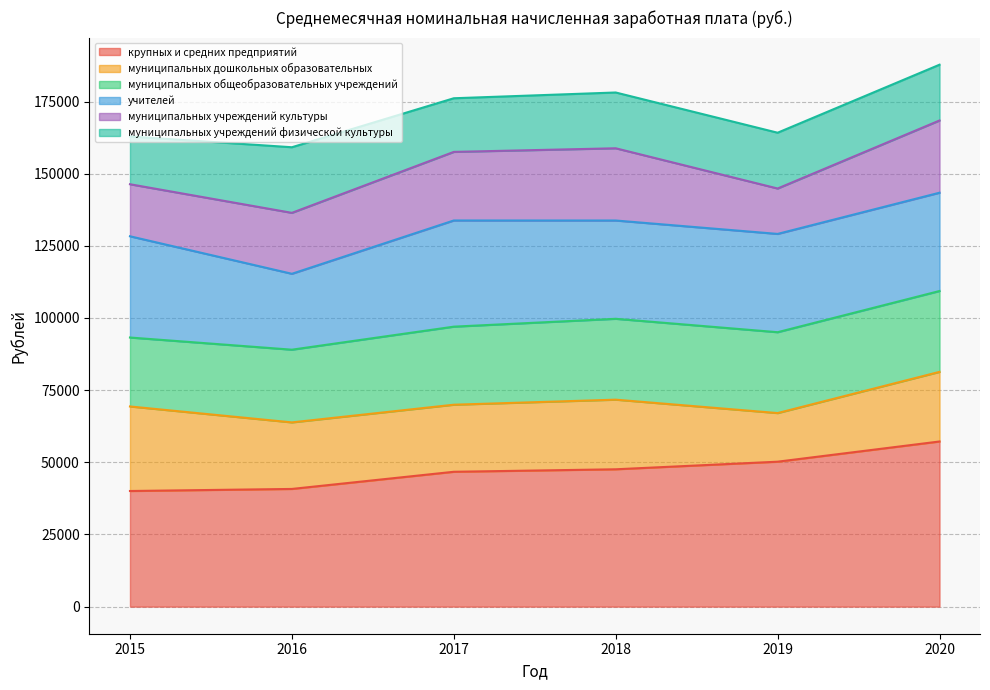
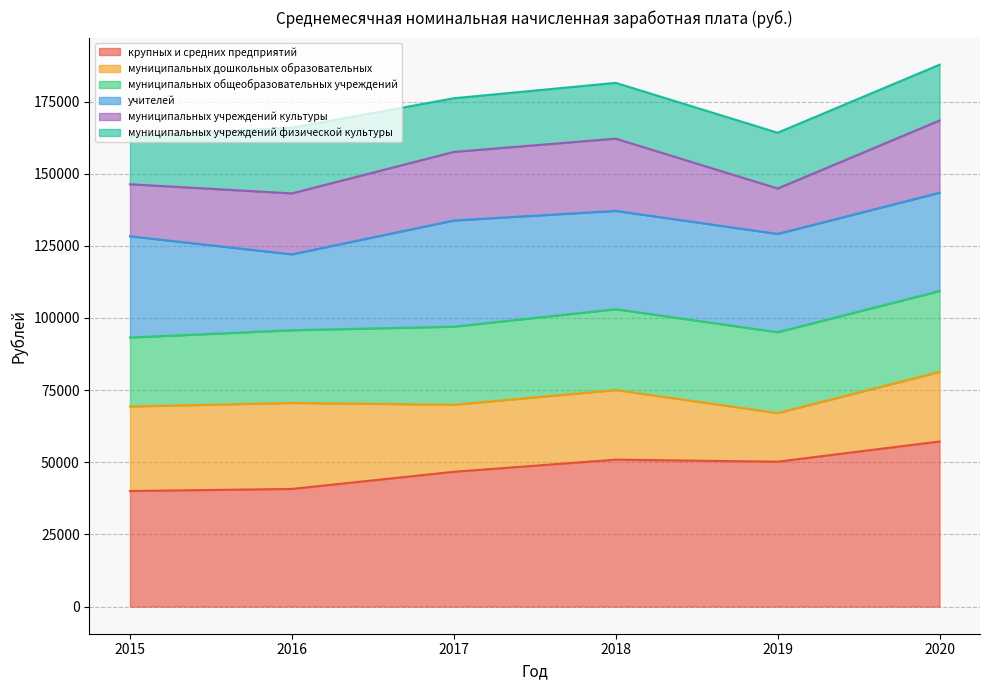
  {
    "крупных и средних предприятий": {
      "2015": 40000,
      "2016": 41000,
      "2017": 47000,
-     "2018": 48000,
+     "2018": 51000,
      "2019": 50000,
      "2020": 57000
    },
    "муниципальных дошкольных образовательных": {
      "2015": 29000,
-     "2016": 23000,
+     "2016": 30000,
      "2017": 23000,
      "2018": 24000,
      "2019": 17000,
      "2020": 24000
    },
    "учителей": {
      "2015": 35000,
      "2016": 26000,
      "2017": 37000,
      "2018": 34000,
      "2019": 34000,
      "2020": 34000
    },
    "муниципальных учреждений культуры": {
      "2015": 18000,
      "2016": 21000,
      "2017": 24000,
      "2018": 25000,
      "2019": 16000,
      "2020": 25000
    }
  }
